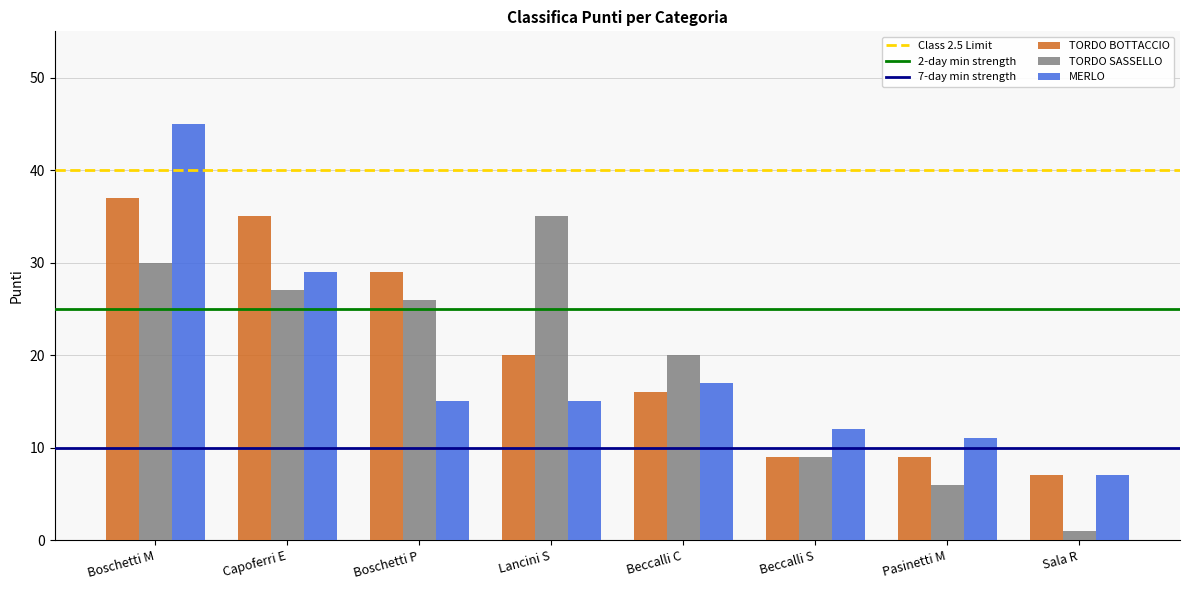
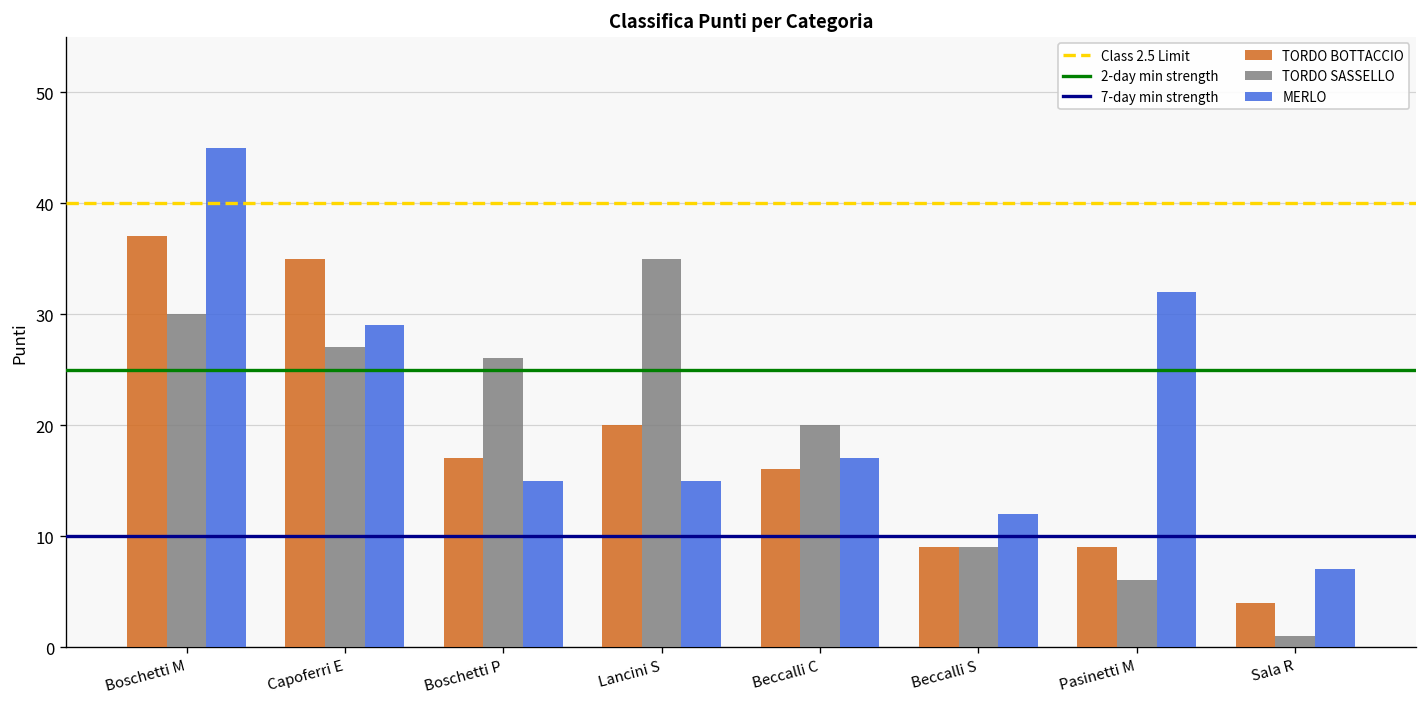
  {
    "TORDO BOTTACCIO": {
      "Boschetti M": 37,
      "Capoferri E": 35,
-     "Boschetti P": 29,
+     "Boschetti P": 17,
      "Lancini S": 20,
      "Beccalli C": 16,
      "Beccalli S": 9,
      "Pasinetti M": 9,
-     "Sala R": 7
+     "Sala R": 4
    },
    "TORDO SASSELLO": {
      "Boschetti M": 30,
      "Capoferri E": 27,
      "Boschetti P": 26,
      "Lancini S": 35,
      "Beccalli C": 20,
      "Beccalli S": 9,
      "Pasinetti M": 6,
      "Sala R": 1
    },
    "MERLO": {
      "Boschetti M": 45,
      "Capoferri E": 29,
      "Boschetti P": 15,
      "Lancini S": 15,
      "Beccalli C": 17,
      "Beccalli S": 12,
-     "Pasinetti M": 11,
+     "Pasinetti M": 32,
      "Sala R": 7
    }
  }
